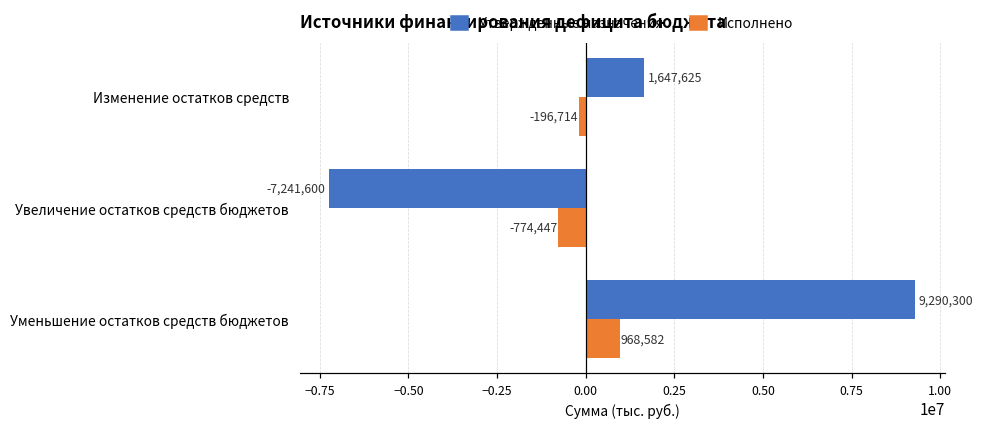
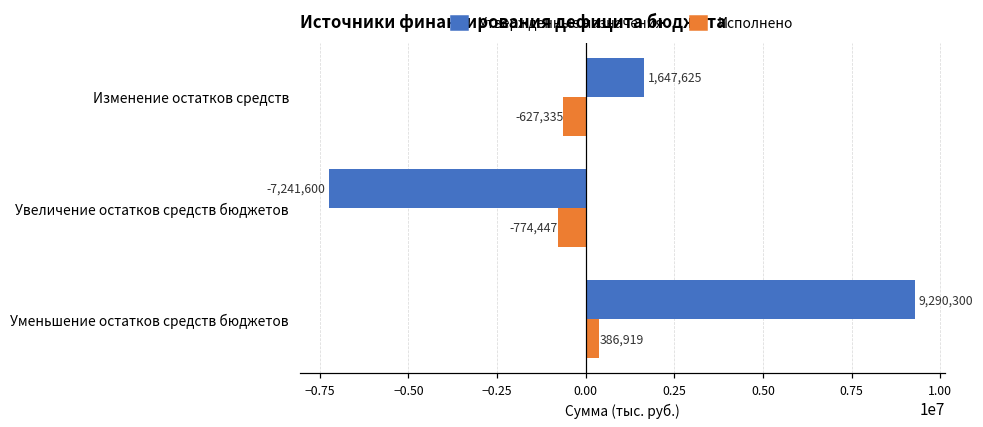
  {
    "Утвержденные назначения": {
      "Изменение остатков средств": "1,647,625",
      "Увеличение остатков средств бюджетов": "-7,241,600",
      "Уменьшение остатков средств бюджетов": "9,290,300"
    },
    "Исполнено": {
-     "Изменение остатков средств": "-196,714",
+     "Изменение остатков средств": "-627,335",
      "Увеличение остатков средств бюджетов": "-774,447",
-     "Уменьшение остатков средств бюджетов": "968,582"
+     "Уменьшение остатков средств бюджетов": "386,919"
    }
  }
